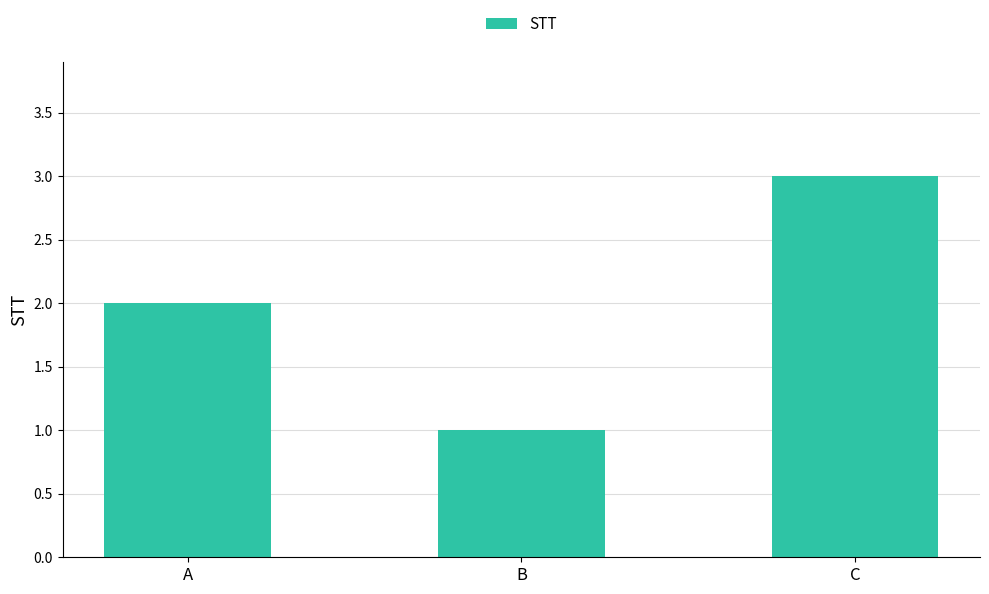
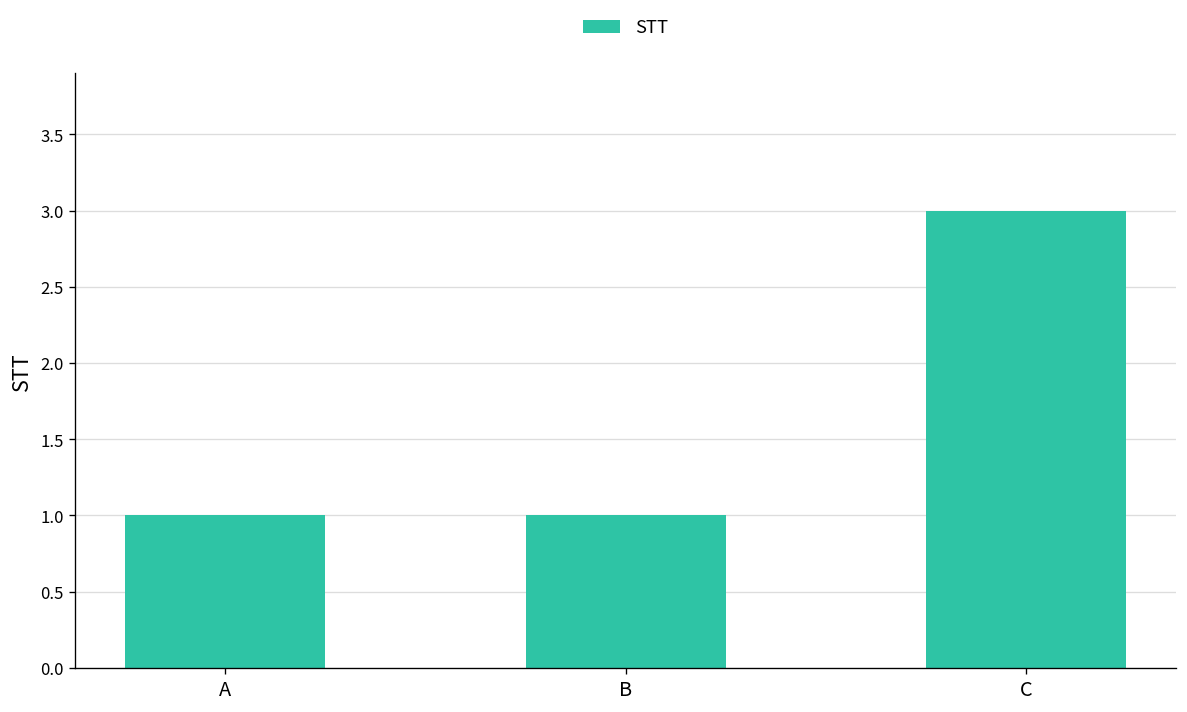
  {
-   "A": 2,
+   "A": 1,
    "B": 1,
    "C": 3
  }
